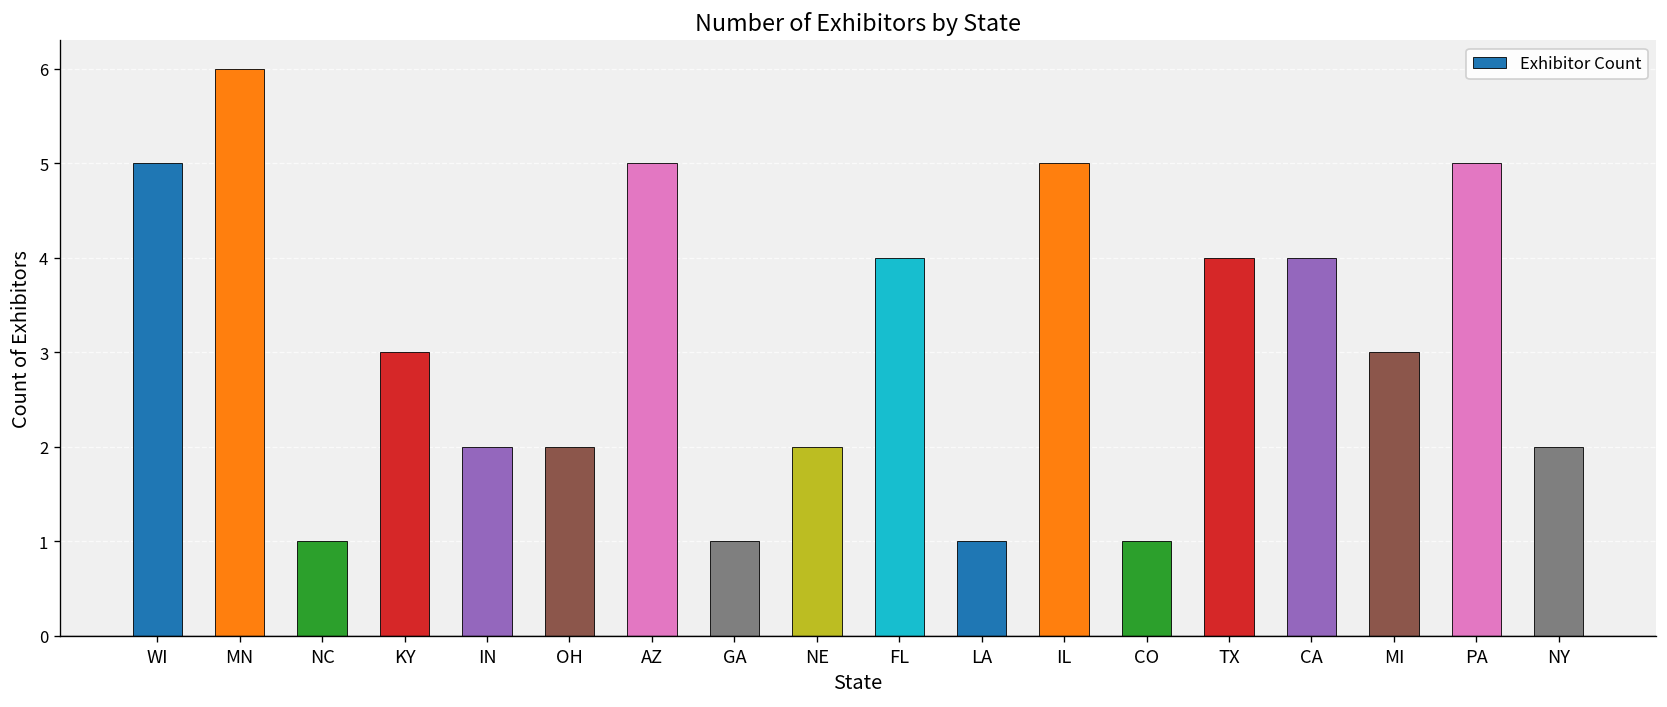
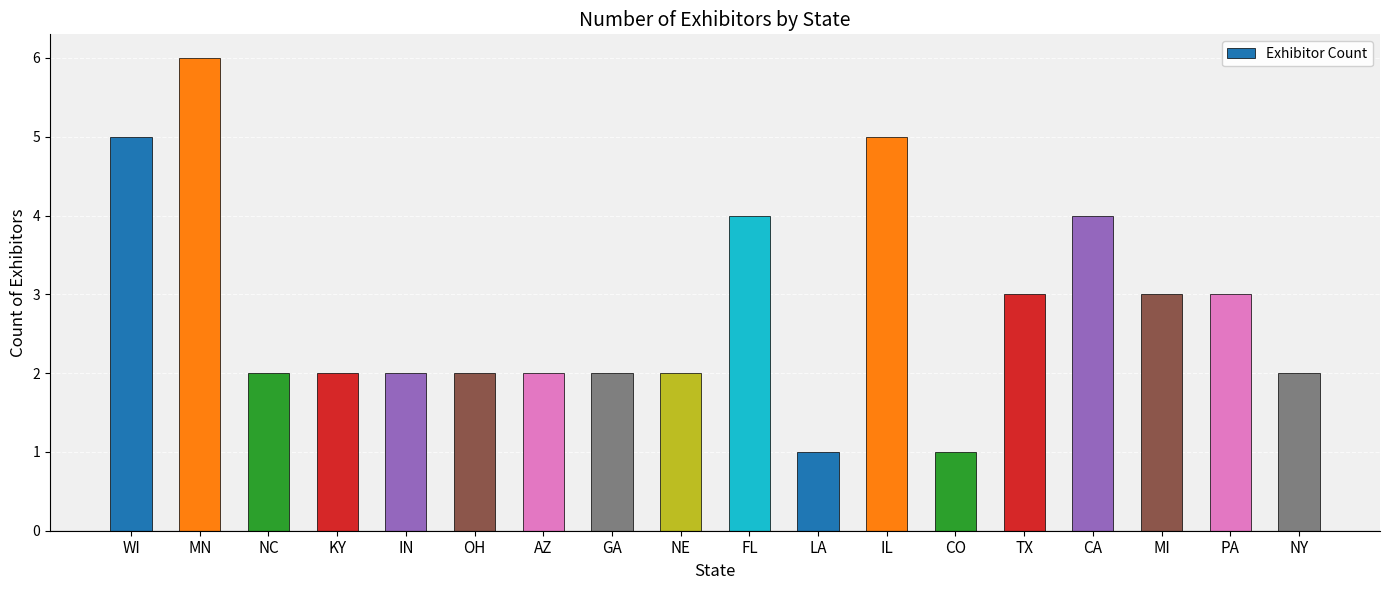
  {
    "WI": 5,
    "MN": 6,
-   "NC": 1,
-   "KY": 3,
+   "NC": 2,
+   "KY": 2,
    "IN": 2,
    "OH": 2,
-   "AZ": 5,
-   "GA": 1,
+   "AZ": 2,
+   "GA": 2,
    "NE": 2,
    "FL": 4,
    "LA": 1,
    "IL": 5,
    "CO": 1,
-   "TX": 4,
+   "TX": 3,
    "CA": 4,
    "MI": 3,
-   "PA": 5,
+   "PA": 3,
    "NY": 2
  }
